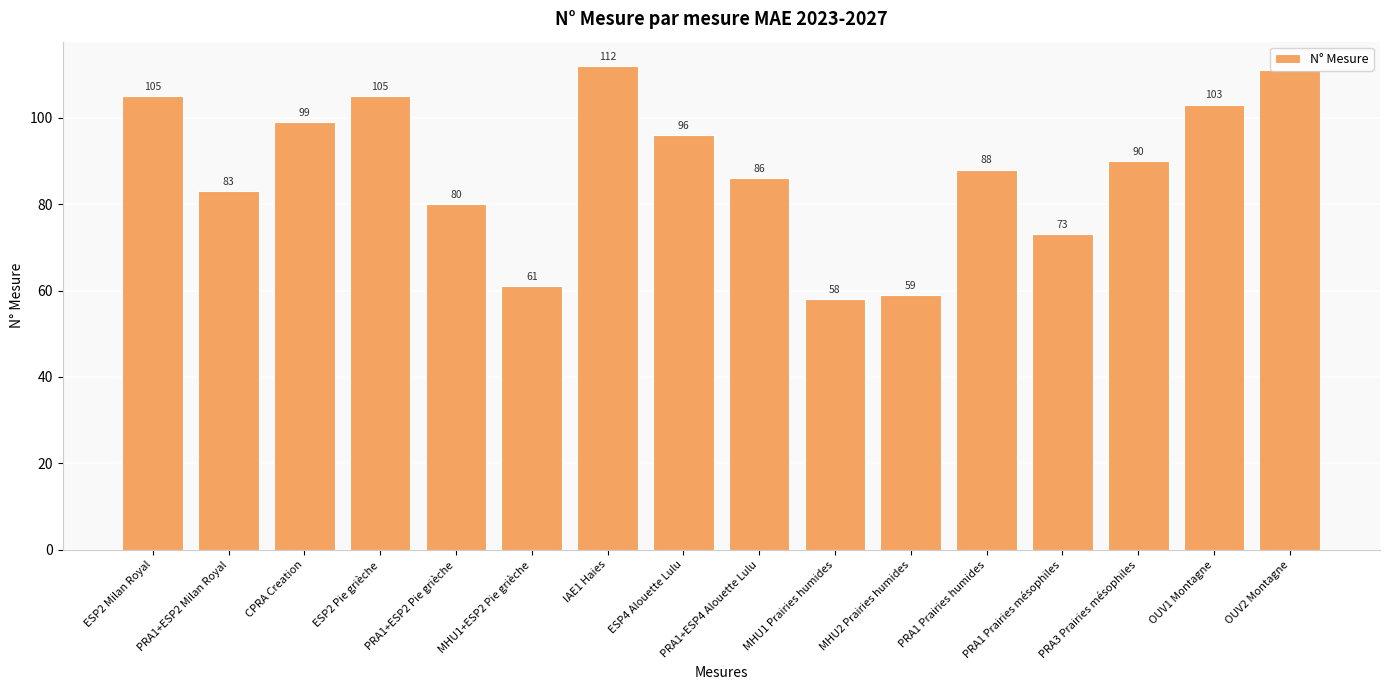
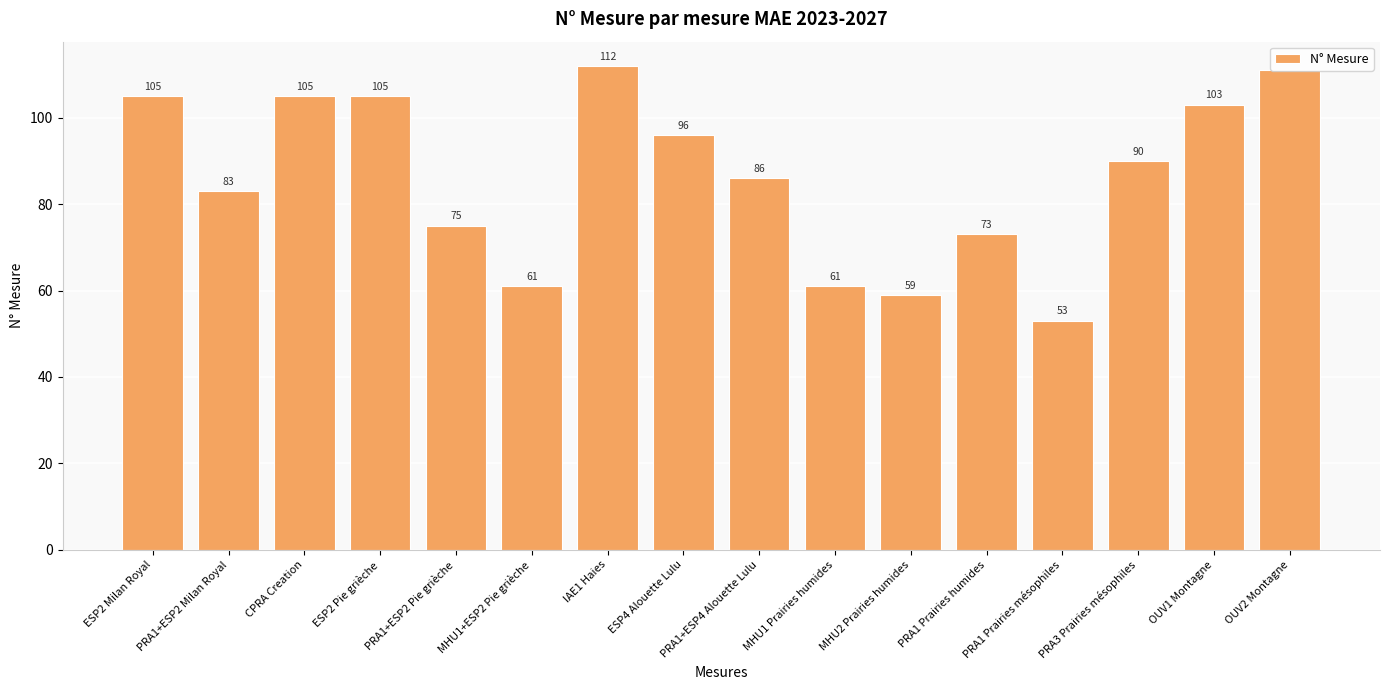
  {
    "ESP2 Milan Royal": 105,
    "PRA1+ESP2 Milan Royal": 83,
-   "CPRA Creation": 99,
+   "CPRA Creation": 105,
    "ESP2 Pie grièche": 105,
-   "PRA1+ESP2 Pie grièche": 80,
+   "PRA1+ESP2 Pie grièche": 75,
    "MHU1+ESP2 Pie grièche": 61,
    "IAE1 Haies": 112,
    "ESP4 Alouette Lulu": 96,
    "PRA1+ESP4 Alouette Lulu": 86,
-   "MHU1 Prairies humides": 58,
+   "MHU1 Prairies humides": 61,
    "MHU2 Prairies humides": 59,
-   "PRA1 Prairies humides": 88,
-   "PRA1 Prairies mésophiles": 73,
+   "PRA1 Prairies humides": 73,
+   "PRA1 Prairies mésophiles": 53,
    "PRA3 Prairies mésophiles": 90,
    "OUV1 Montagne": 103
  }
